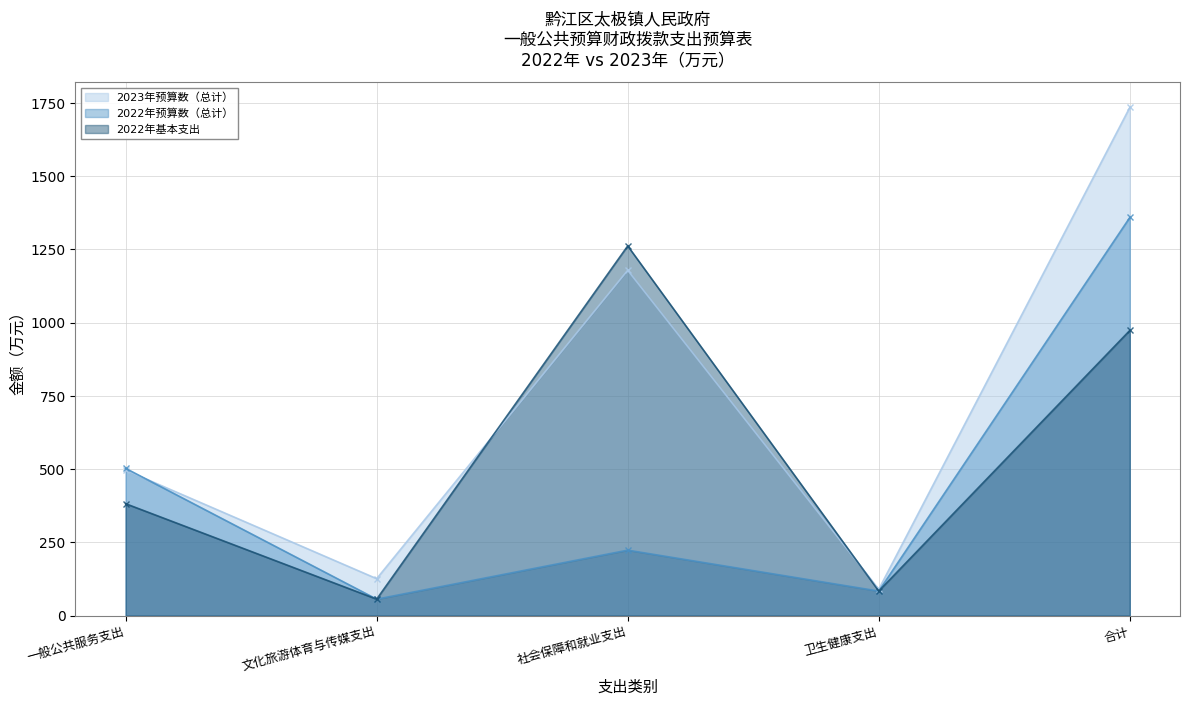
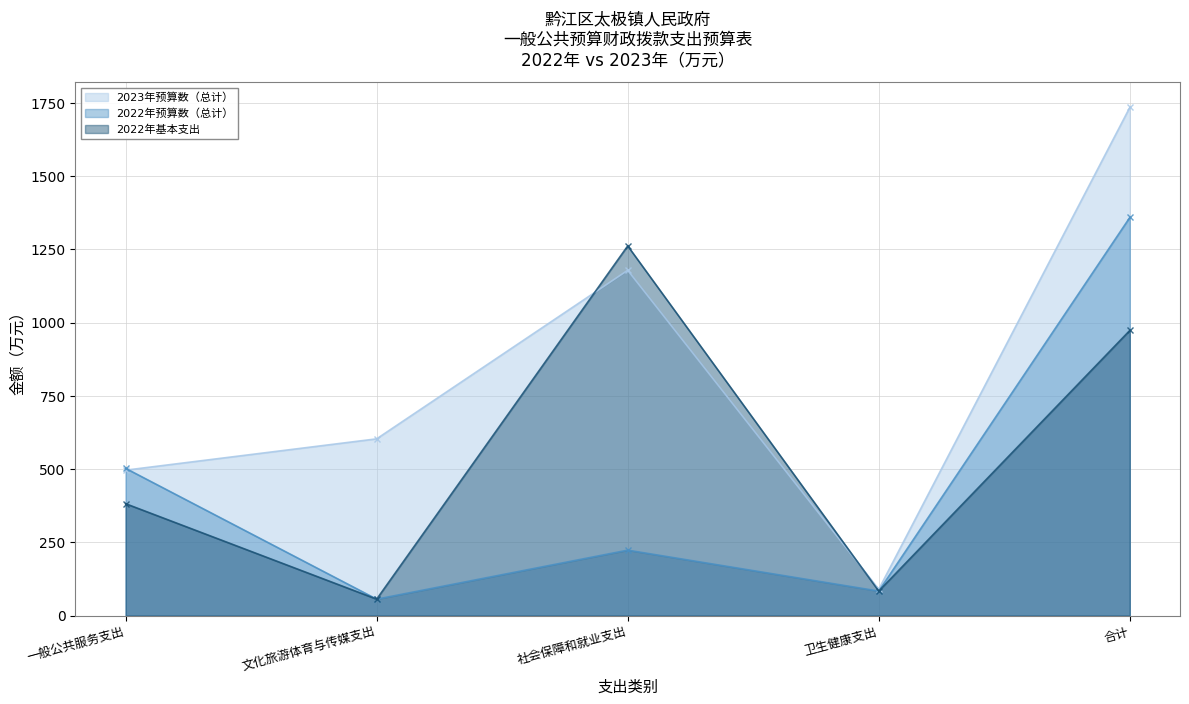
  {
    "2023年预算数（总计）": {
-     "文化旅游体育与传媒支出": 130,
+     "文化旅游体育与传媒支出": 600,
      "社会保障和就业支出": 1180,
      "合计": 1730
    },
    "2022年预算数（总计）": {
      "社会保障和就业支出": 220,
      "合计": 1360
    },
    "2022年基本支出": {
      "一般公共服务支出": 380,
      "社会保障和就业支出": 1260,
      "合计": 970
    }
  }
